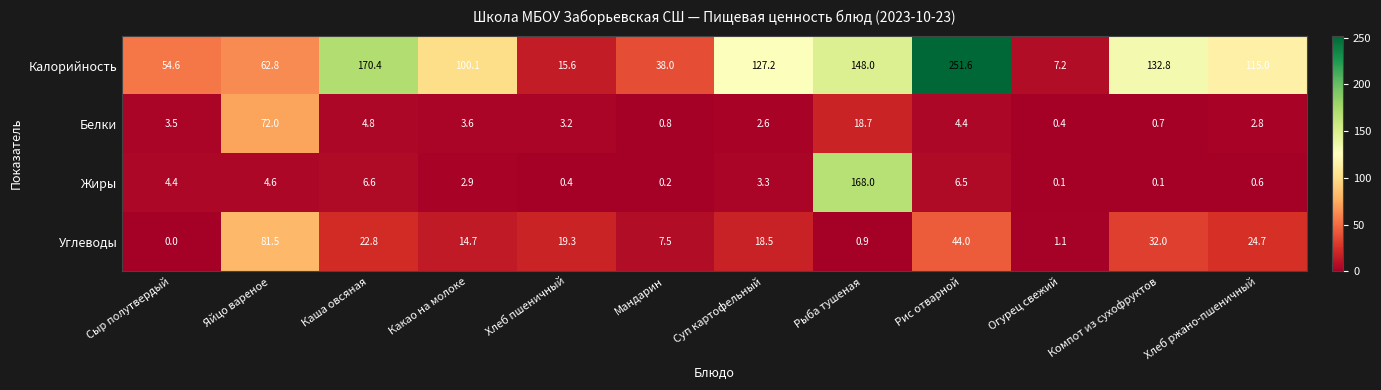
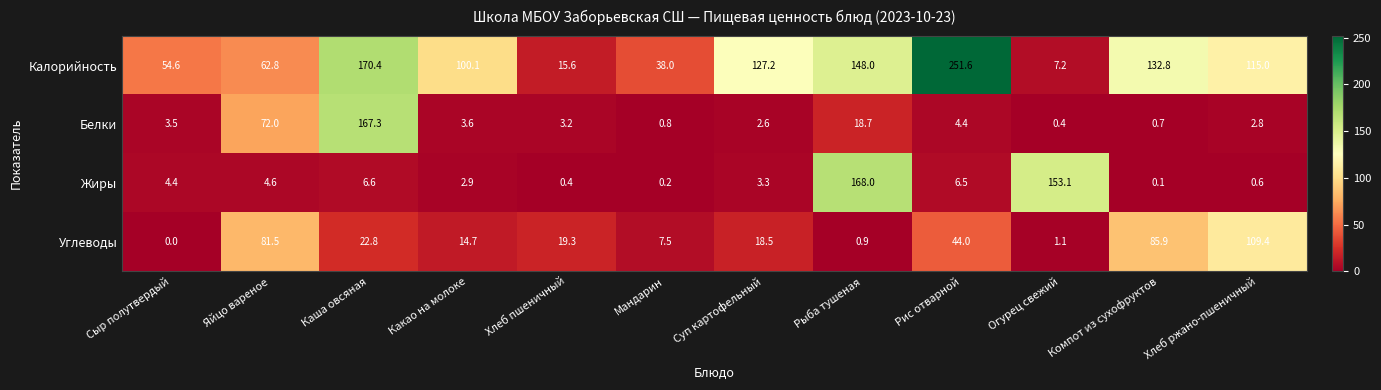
  {
    "Калорийность": {
      "Сыр полутвердый": 54.6,
      "Яйцо вареное": 62.8,
      "Каша овсяная": 170.4,
      "Какао на молоке": 100.1,
      "Хлеб пшеничный": 15.6,
      "Мандарин": 38.0,
      "Суп картофельный": 127.2,
      "Рыба тушеная": 148.0,
      "Рис отварной": 251.6,
      "Огурец свежий": 7.2,
      "Компот из сухофруктов": 132.8,
      "Хлеб ржано-пшеничный": 115.0
    },
    "Белки": {
      "Сыр полутвердый": 3.5,
      "Яйцо вареное": 72.0,
-     "Каша овсяная": 4.8,
+     "Каша овсяная": 167.3,
      "Какао на молоке": 3.6,
      "Хлеб пшеничный": 3.2,
      "Мандарин": 0.8,
      "Суп картофельный": 2.6,
      "Рыба тушеная": 18.7,
      "Рис отварной": 4.4,
      "Огурец свежий": 0.4,
      "Компот из сухофруктов": 0.7,
      "Хлеб ржано-пшеничный": 2.8
    },
    "Жиры": {
      "Сыр полутвердый": 4.4,
      "Яйцо вареное": 4.6,
      "Каша овсяная": 6.6,
      "Какао на молоке": 2.9,
      "Хлеб пшеничный": 0.4,
      "Мандарин": 0.2,
      "Суп картофельный": 3.3,
      "Рыба тушеная": 168.0,
      "Рис отварной": 6.5,
-     "Огурец свежий": 0.1,
+     "Огурец свежий": 153.1,
      "Компот из сухофруктов": 0.1,
      "Хлеб ржано-пшеничный": 0.6
    },
    "Углеводы": {
      "Сыр полутвердый": 0.0,
      "Яйцо вареное": 81.5,
      "Каша овсяная": 22.8,
      "Какао на молоке": 14.7,
      "Хлеб пшеничный": 19.3,
      "Мандарин": 7.5,
      "Суп картофельный": 18.5,
      "Рыба тушеная": 0.9,
      "Рис отварной": 44.0,
      "Огурец свежий": 1.1,
-     "Компот из сухофруктов": 32.0,
-     "Хлеб ржано-пшеничный": 24.7
+     "Компот из сухофруктов": 85.9,
+     "Хлеб ржано-пшеничный": 109.4
    }
  }
